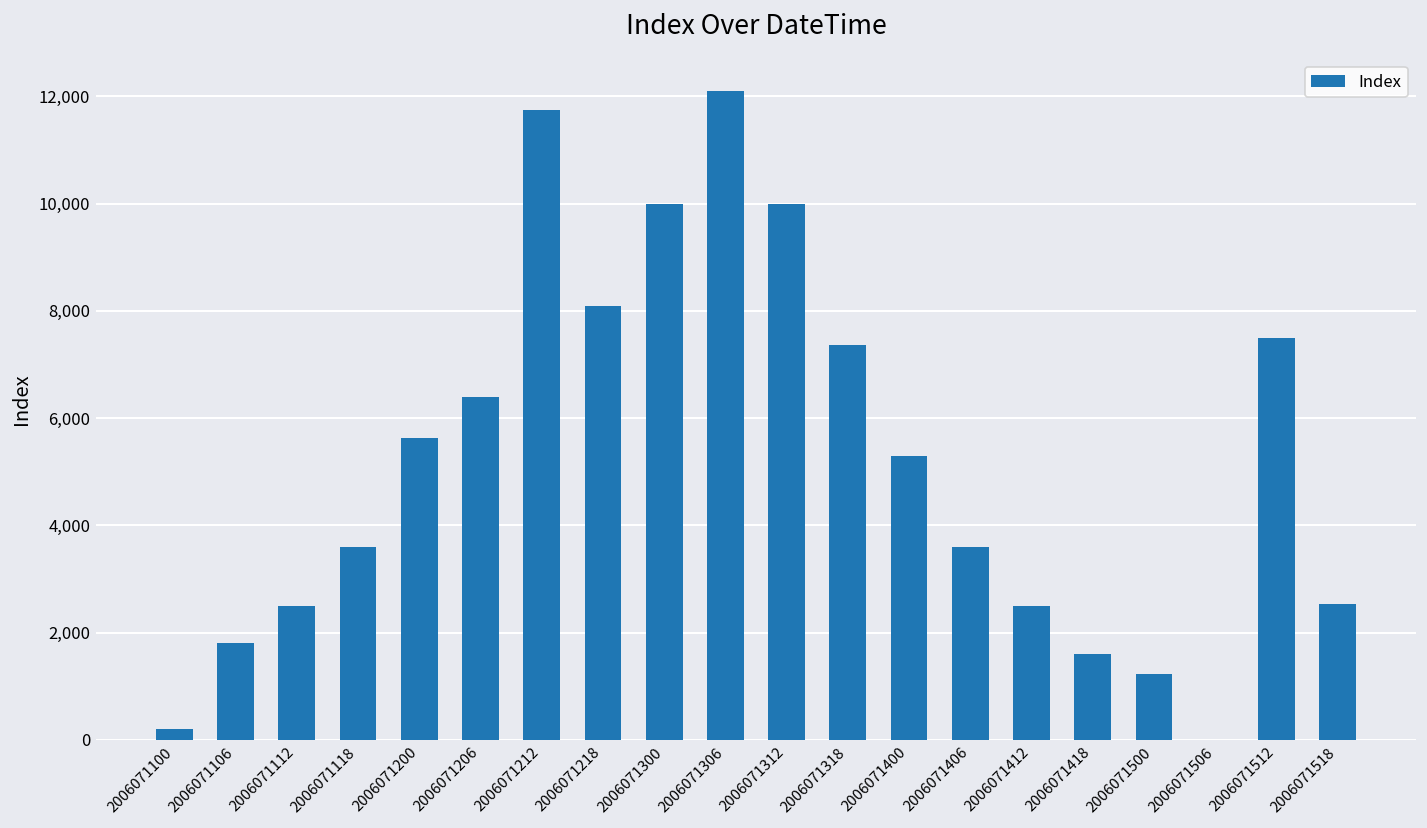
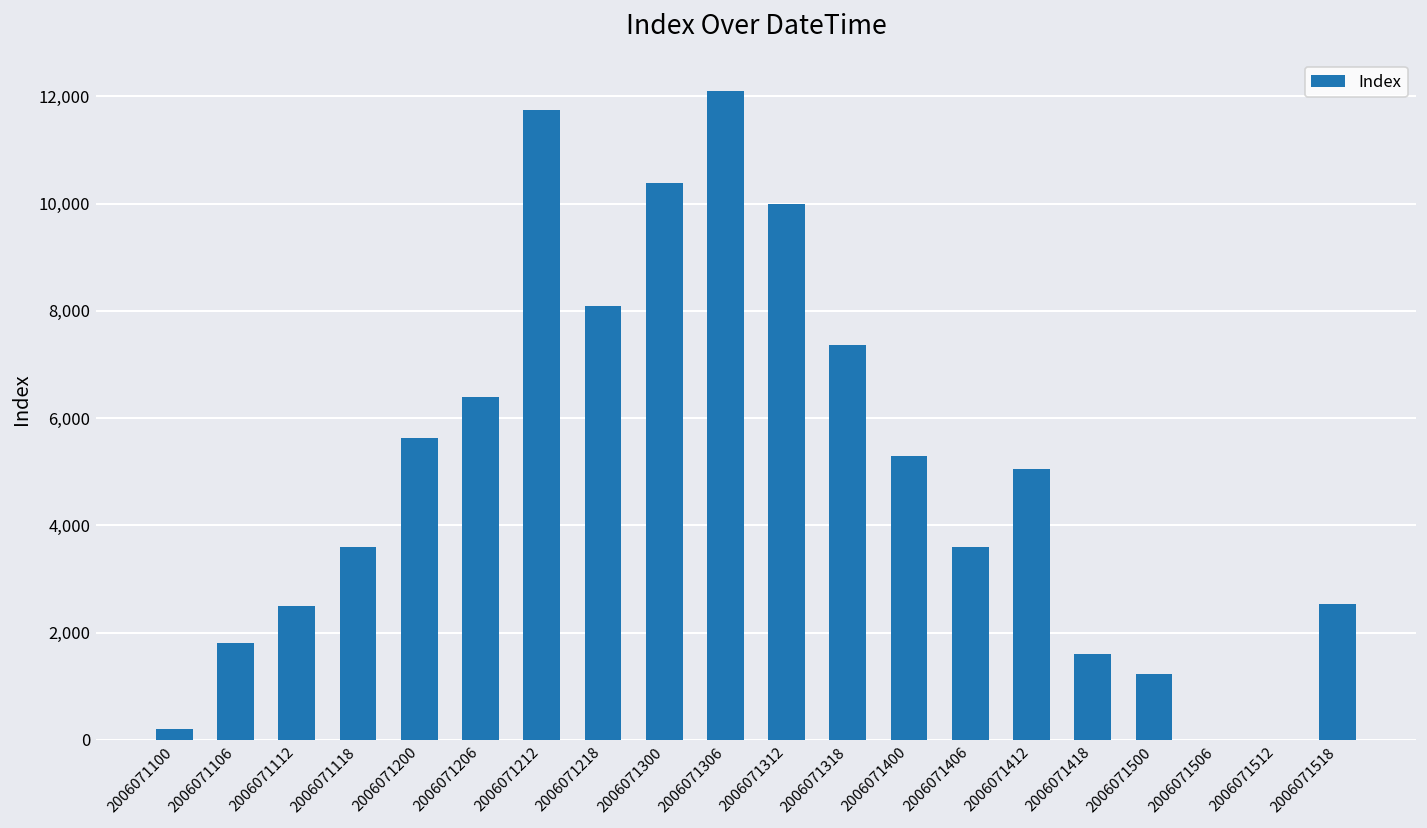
  {
    "2006071100": "200",
    "2006071106": "1,800",
    "2006071112": "2,500",
    "2006071118": "3,600",
    "2006071200": "5,600",
    "2006071206": "6,400",
    "2006071212": "11,700",
    "2006071218": "8,100",
-   "2006071300": "10,000",
+   "2006071300": "10,400",
    "2006071306": "12,100",
    "2006071312": "10,000",
    "2006071318": "7,400",
    "2006071400": "5,300",
    "2006071406": "3,600",
-   "2006071412": "2,500",
+   "2006071412": "5,000",
    "2006071418": "1,600",
    "2006071500": "1,200",
    "2006071506": "0",
-   "2006071512": "7,500",
+   "2006071512": "0",
    "2006071518": "2,500"
  }
